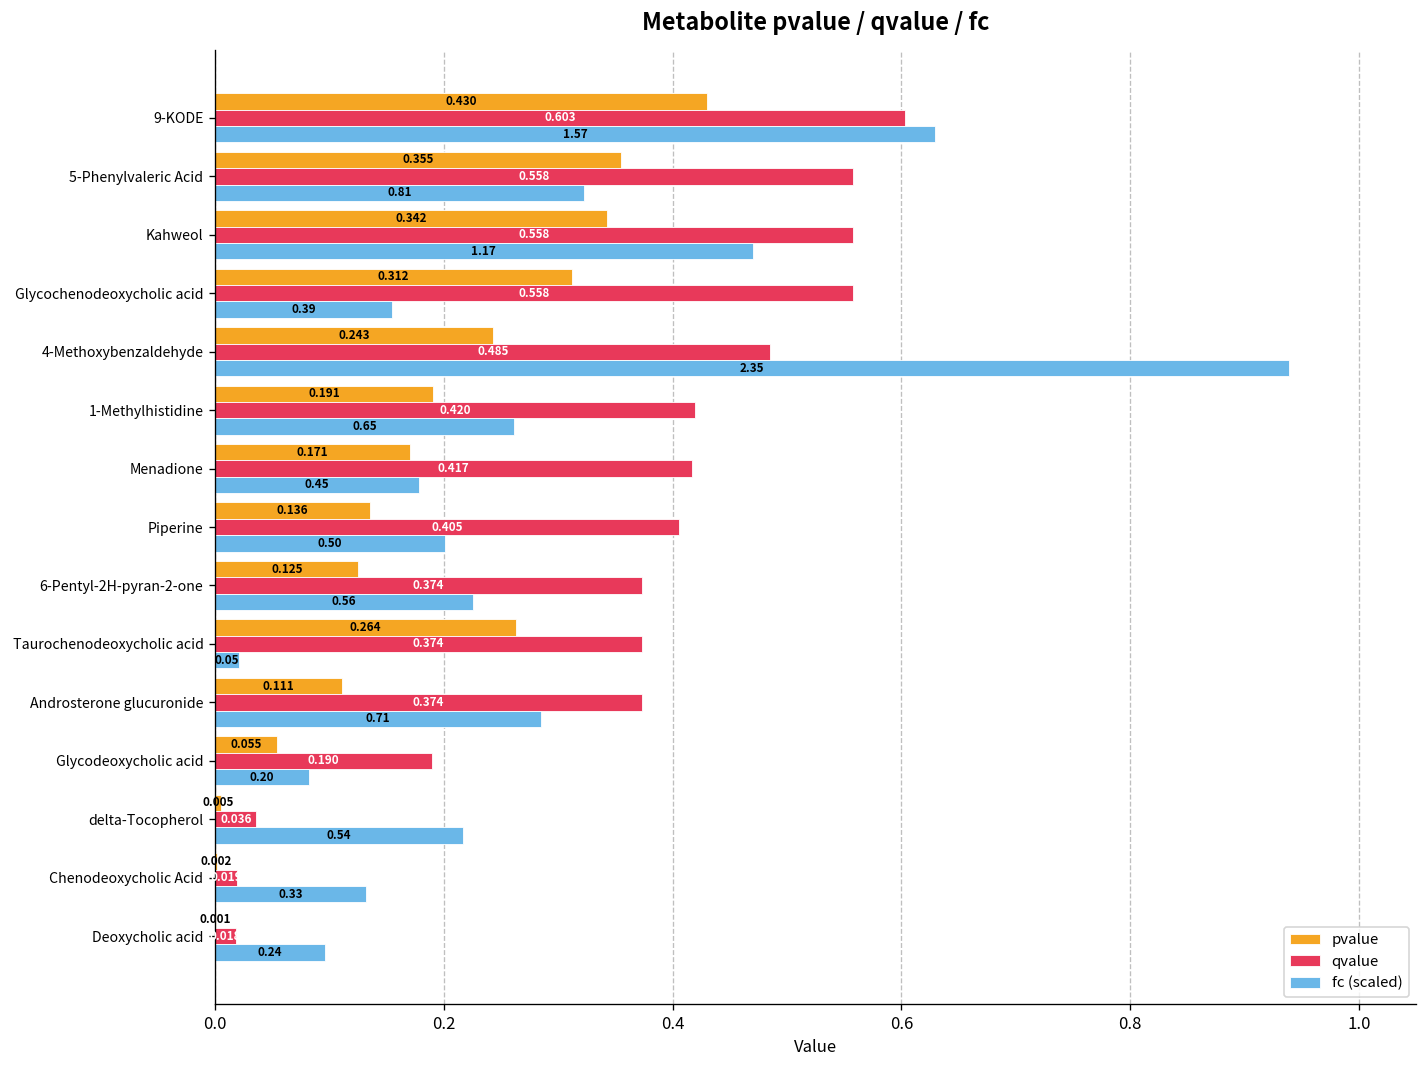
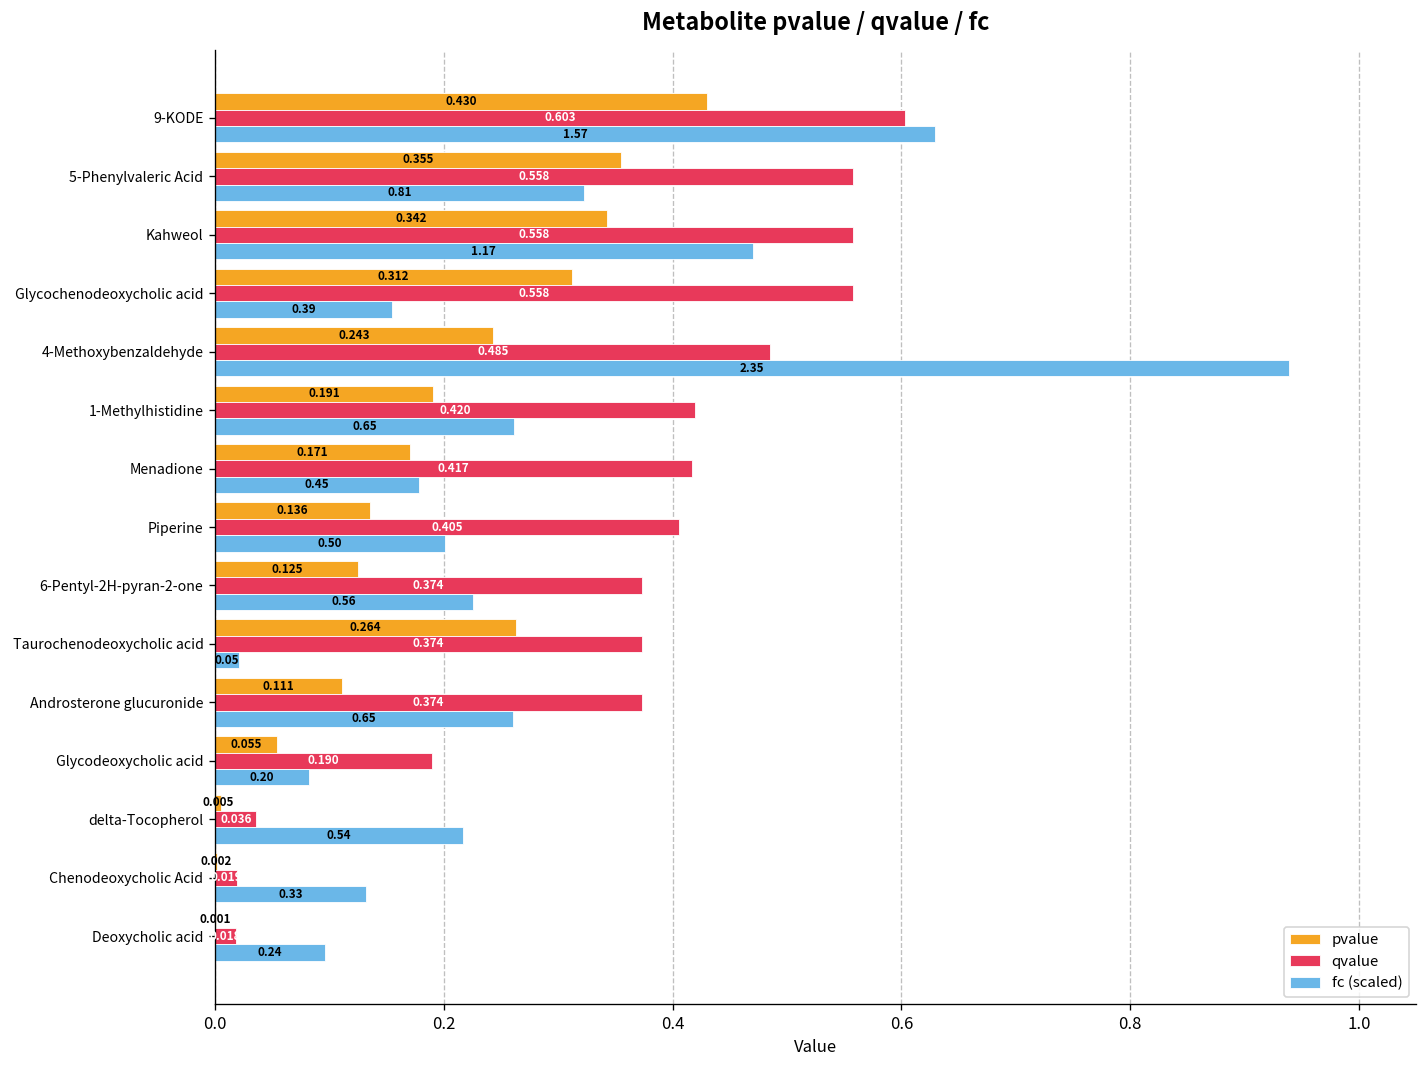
  {
    "pvalue": {
      "9-KODE": 0.430,
      "5-Phenylvaleric Acid": 0.355,
      "Kahweol": 0.342,
      "Glycochenodeoxycholic acid": 0.312,
      "4-Methoxybenzaldehyde": 0.243,
      "1-Methylhistidine": 0.191,
      "Menadione": 0.171,
      "Piperine": 0.136,
      "6-Pentyl-2H-pyran-2-one": 0.125,
      "Taurochenodeoxycholic acid": 0.264,
      "Androsterone glucuronide": 0.111,
      "Glycodeoxycholic acid": 0.055,
      "delta-Tocopherol": 0.005,
      "Chenodeoxycholic Acid": 0.002,
      "Deoxycholic acid": 0.001
    },
    "qvalue": {
      "9-KODE": 0.603,
      "5-Phenylvaleric Acid": 0.558,
      "Kahweol": 0.558,
      "Glycochenodeoxycholic acid": 0.558,
      "4-Methoxybenzaldehyde": 0.485,
      "1-Methylhistidine": 0.420,
      "Menadione": 0.417,
      "Piperine": 0.405,
      "6-Pentyl-2H-pyran-2-one": 0.374,
      "Taurochenodeoxycholic acid": 0.374,
      "Androsterone glucuronide": 0.374,
      "Glycodeoxycholic acid": 0.190,
      "delta-Tocopherol": 0.036,
      "Chenodeoxycholic Acid": 0.019,
      "Deoxycholic acid": 0.018
    },
    "fc (scaled)": {
-     "Androsterone glucuronide": 0.71
+     "Androsterone glucuronide": 0.65
    }
  }
